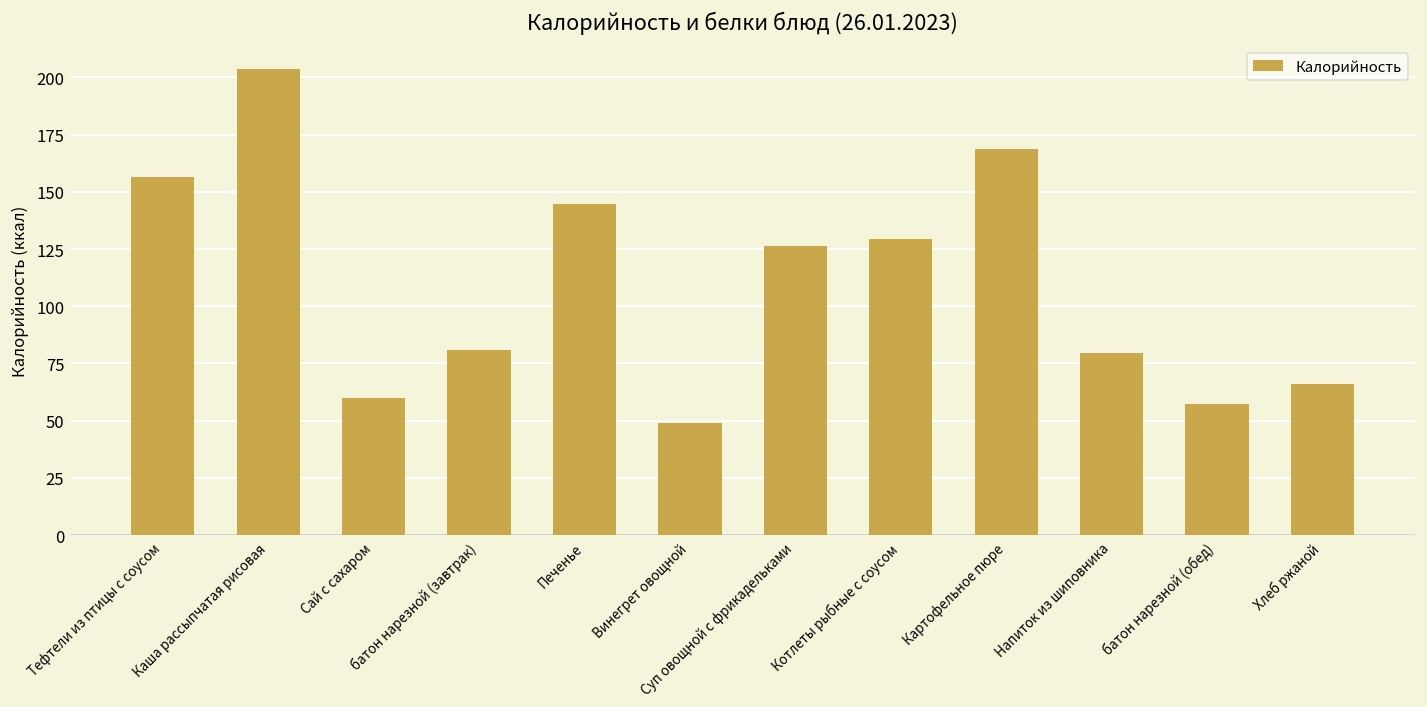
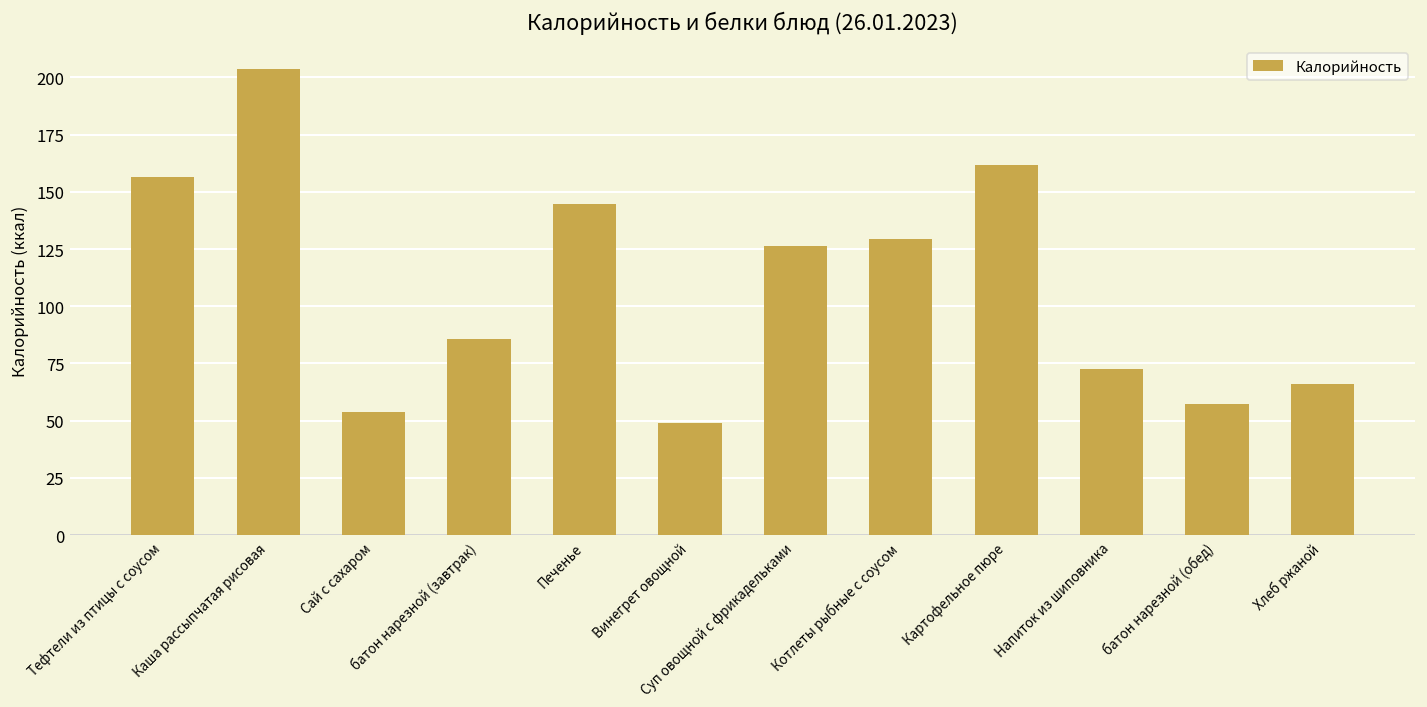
  {
    "Тефтели из птицы с соусом": 156,
    "Каша рассыпчатая рисовая": 204,
-   "Сай с сахаром": 60,
-   "батон нарезной (завтрак)": 81,
+   "Сай с сахаром": 54,
+   "батон нарезной (завтрак)": 86,
    "Печенье": 145,
    "Винегрет овощной": 49,
    "Суп овощной с фрикадельками": 126,
    "Котлеты рыбные с соусом": 129,
-   "Картофельное пюре": 169,
-   "Напиток из шиповника": 79,
+   "Картофельное пюре": 162,
+   "Напиток из шиповника": 73,
    "батон нарезной (обед)": 57,
    "Хлеб ржаной": 66
  }
